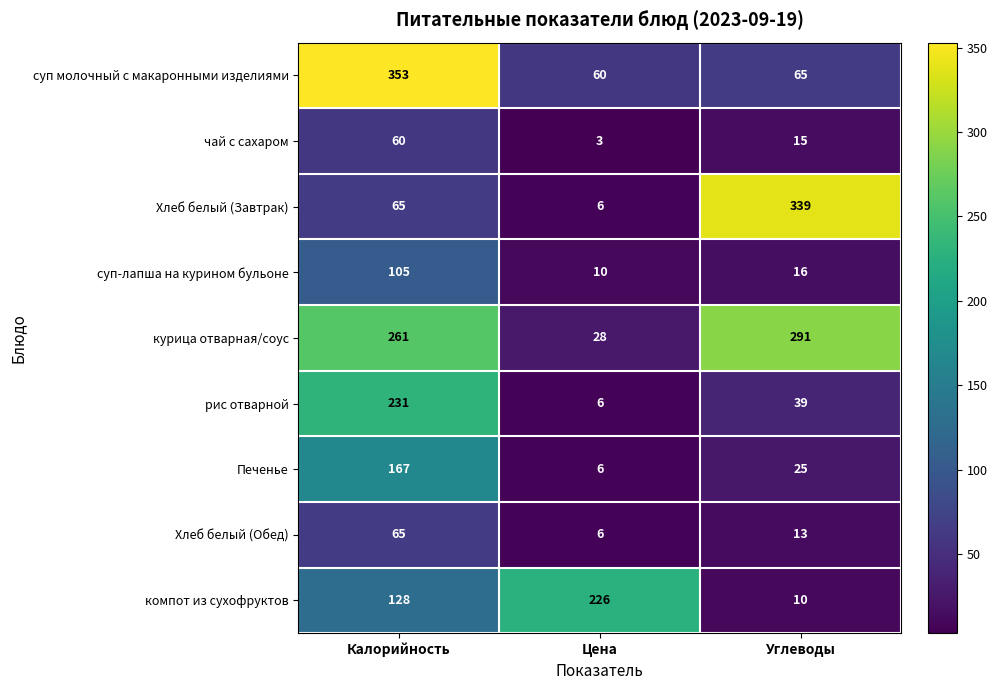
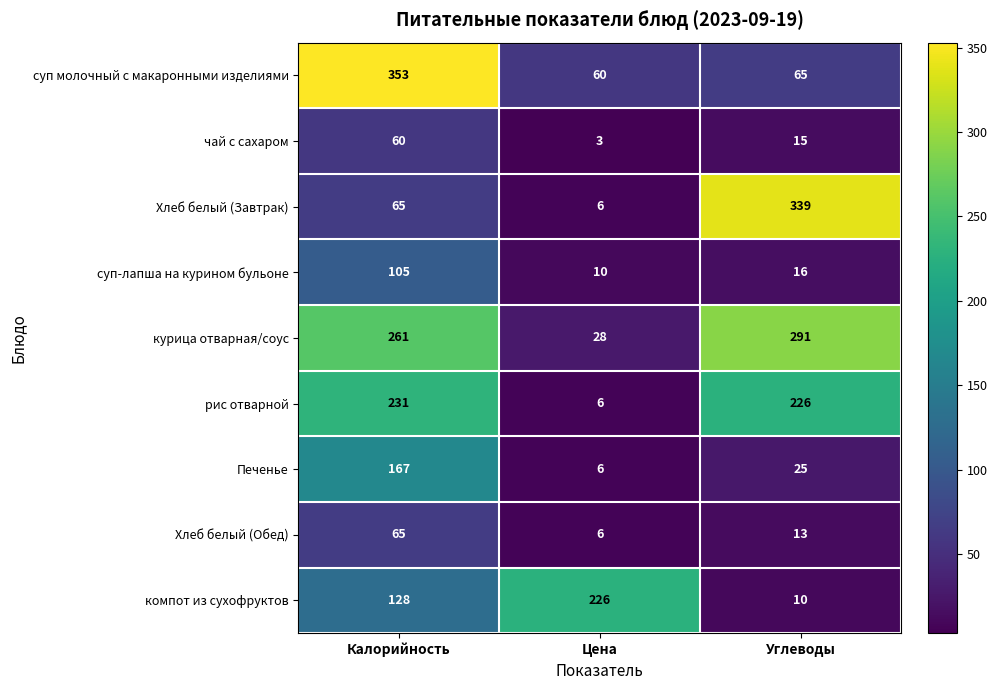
  {
    "суп молочный с макаронными изделиями": {
      "Калорийность": 353,
      "Цена": 60,
      "Углеводы": 65
    },
    "чай с сахаром": {
      "Калорийность": 60,
      "Цена": 3,
      "Углеводы": 15
    },
    "Хлеб белый (Завтрак)": {
      "Калорийность": 65,
      "Цена": 6,
      "Углеводы": 339
    },
    "суп-лапша на курином бульоне": {
      "Калорийность": 105,
      "Цена": 10,
      "Углеводы": 16
    },
    "курица отварная/соус": {
      "Калорийность": 261,
      "Цена": 28,
      "Углеводы": 291
    },
    "рис отварной": {
      "Калорийность": 231,
      "Цена": 6,
-     "Углеводы": 39
+     "Углеводы": 226
    },
    "Печенье": {
      "Калорийность": 167,
      "Цена": 6,
      "Углеводы": 25
    },
    "Хлеб белый (Обед)": {
      "Калорийность": 65,
      "Цена": 6,
      "Углеводы": 13
    },
    "компот из сухофруктов": {
      "Калорийность": 128,
      "Цена": 226,
      "Углеводы": 10
    }
  }
